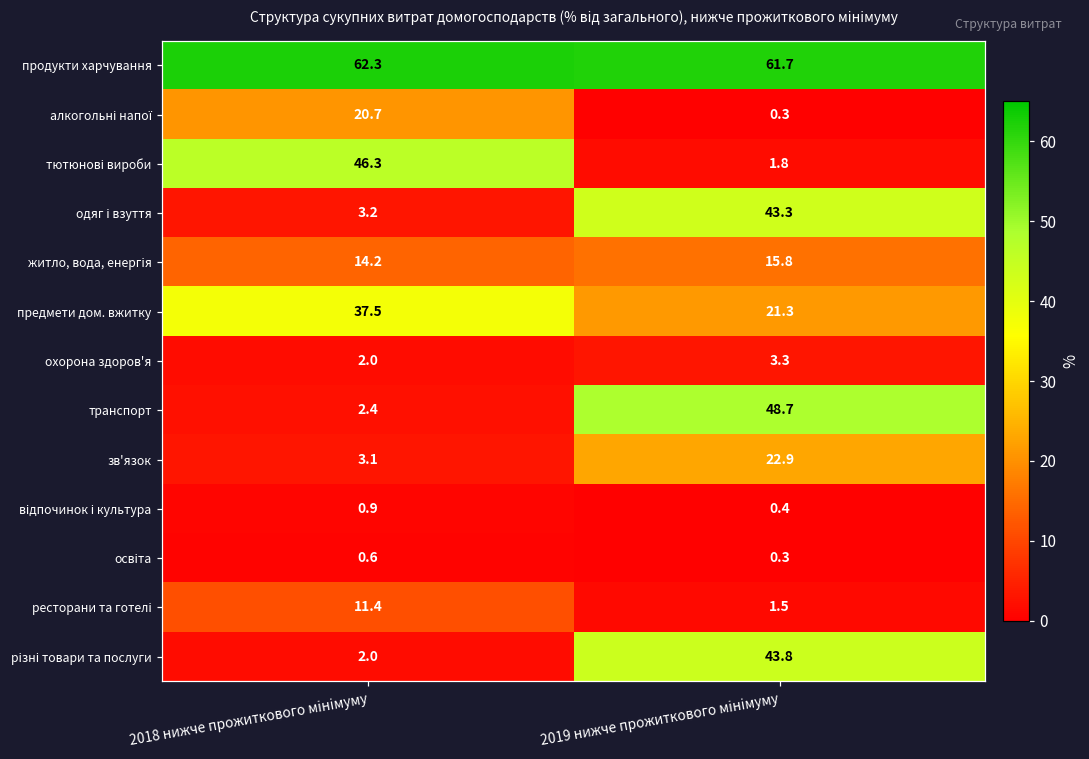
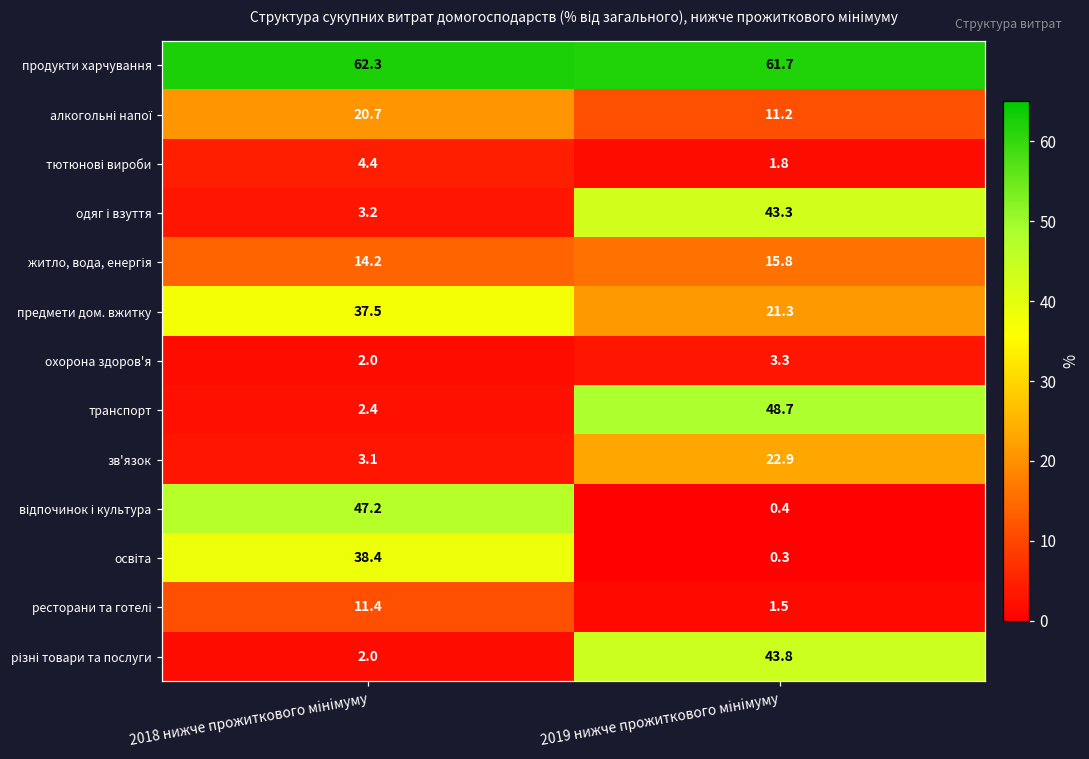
  {
    "продукти харчування": {
      "2018 нижче прожиткового мінімуму": 62.3,
      "2019 нижче прожиткового мінімуму": 61.7
    },
    "алкогольні напої": {
      "2018 нижче прожиткового мінімуму": 20.7,
-     "2019 нижче прожиткового мінімуму": 0.3
+     "2019 нижче прожиткового мінімуму": 11.2
    },
    "тютюнові вироби": {
-     "2018 нижче прожиткового мінімуму": 46.3,
+     "2018 нижче прожиткового мінімуму": 4.4,
      "2019 нижче прожиткового мінімуму": 1.8
    },
    "одяг і взуття": {
      "2018 нижче прожиткового мінімуму": 3.2,
      "2019 нижче прожиткового мінімуму": 43.3
    },
    "житло, вода, енергія": {
      "2018 нижче прожиткового мінімуму": 14.2,
      "2019 нижче прожиткового мінімуму": 15.8
    },
    "предмети дом. вжитку": {
      "2018 нижче прожиткового мінімуму": 37.5,
      "2019 нижче прожиткового мінімуму": 21.3
    },
    "охорона здоров'я": {
      "2018 нижче прожиткового мінімуму": 2.0,
      "2019 нижче прожиткового мінімуму": 3.3
    },
    "транспорт": {
      "2018 нижче прожиткового мінімуму": 2.4,
      "2019 нижче прожиткового мінімуму": 48.7
    },
    "зв'язок": {
      "2018 нижче прожиткового мінімуму": 3.1,
      "2019 нижче прожиткового мінімуму": 22.9
    },
    "відпочинок і культура": {
-     "2018 нижче прожиткового мінімуму": 0.9,
+     "2018 нижче прожиткового мінімуму": 47.2,
      "2019 нижче прожиткового мінімуму": 0.4
    },
    "освіта": {
-     "2018 нижче прожиткового мінімуму": 0.6,
+     "2018 нижче прожиткового мінімуму": 38.4,
      "2019 нижче прожиткового мінімуму": 0.3
    },
    "ресторани та готелі": {
      "2018 нижче прожиткового мінімуму": 11.4,
      "2019 нижче прожиткового мінімуму": 1.5
    },
    "різні товари та послуги": {
      "2018 нижче прожиткового мінімуму": 2.0,
      "2019 нижче прожиткового мінімуму": 43.8
    }
  }
